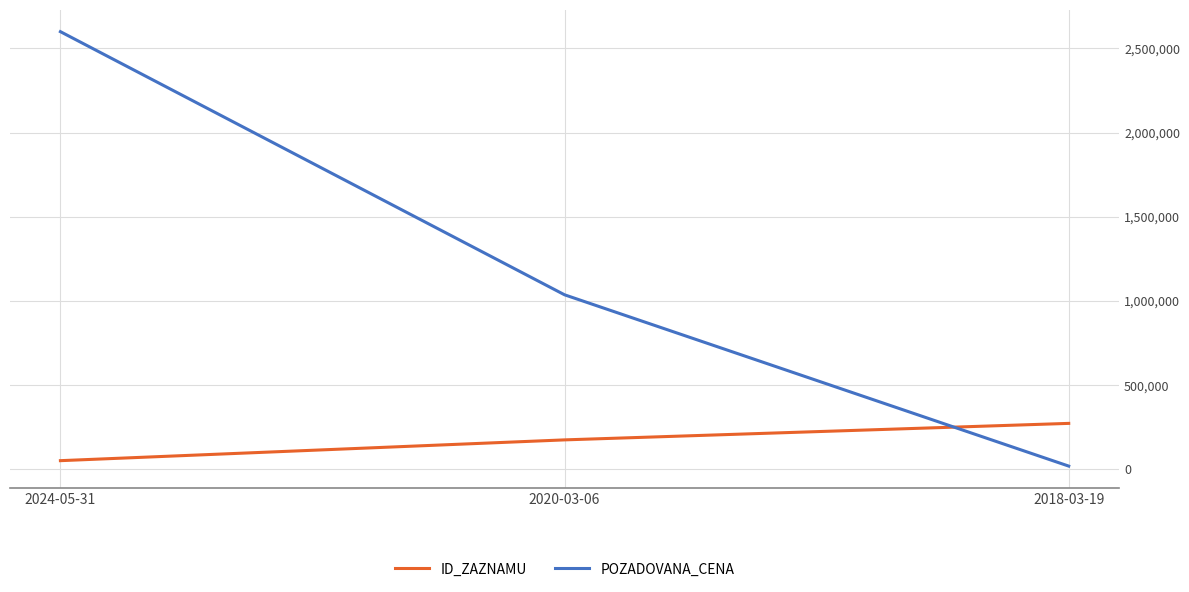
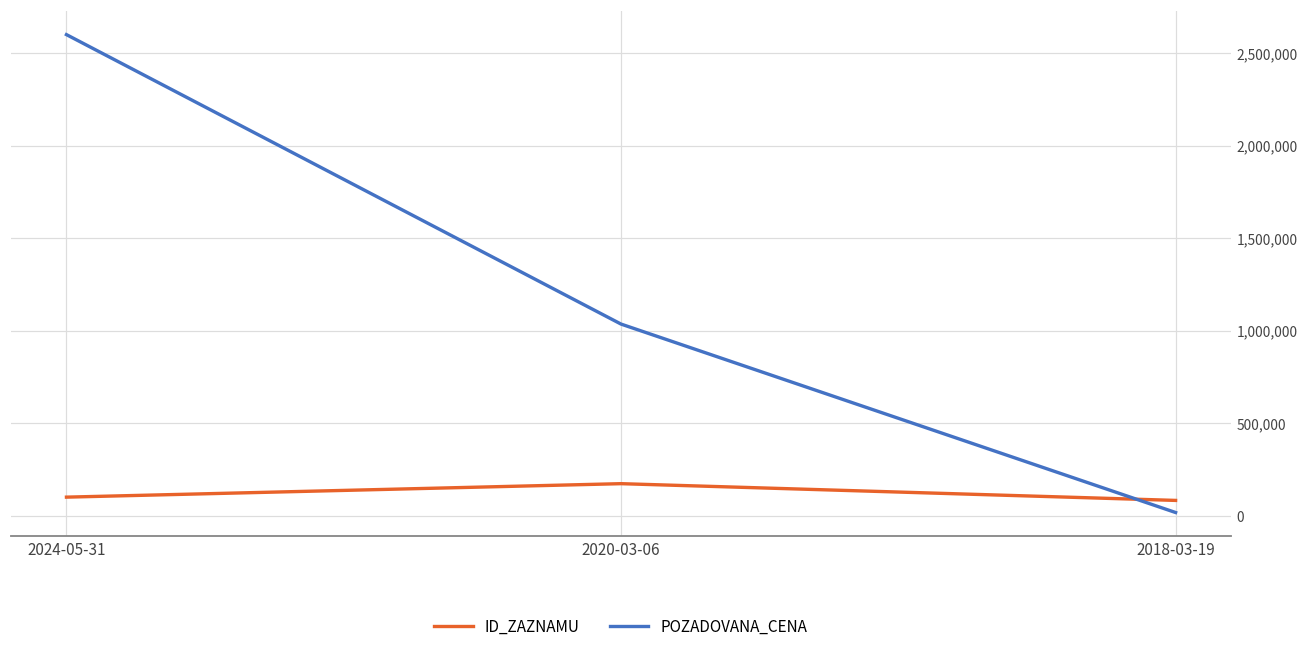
  {
    "ID_ZAZNAMU": {
-     "2024-05-31": "50,000",
+     "2024-05-31": "100,000",
      "2020-03-06": "170,000",
-     "2018-03-19": "270,000"
+     "2018-03-19": "80,000"
    },
    "POZADOVANA_CENA": {
      "2024-05-31": "2,600,000",
      "2020-03-06": "1,040,000",
      "2018-03-19": "20,000"
    }
  }
